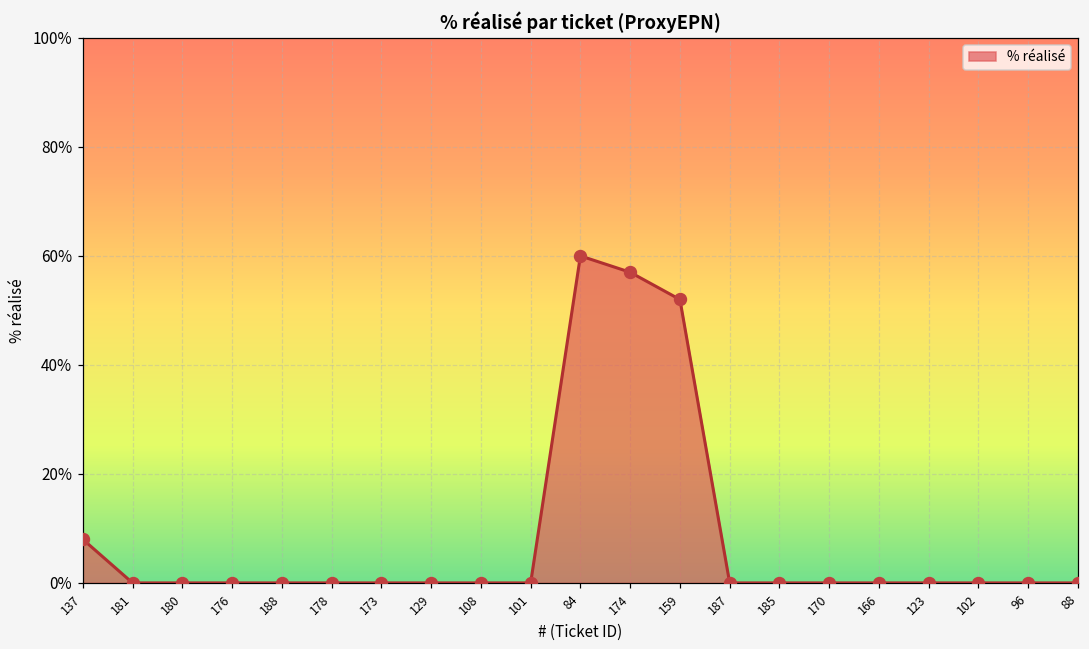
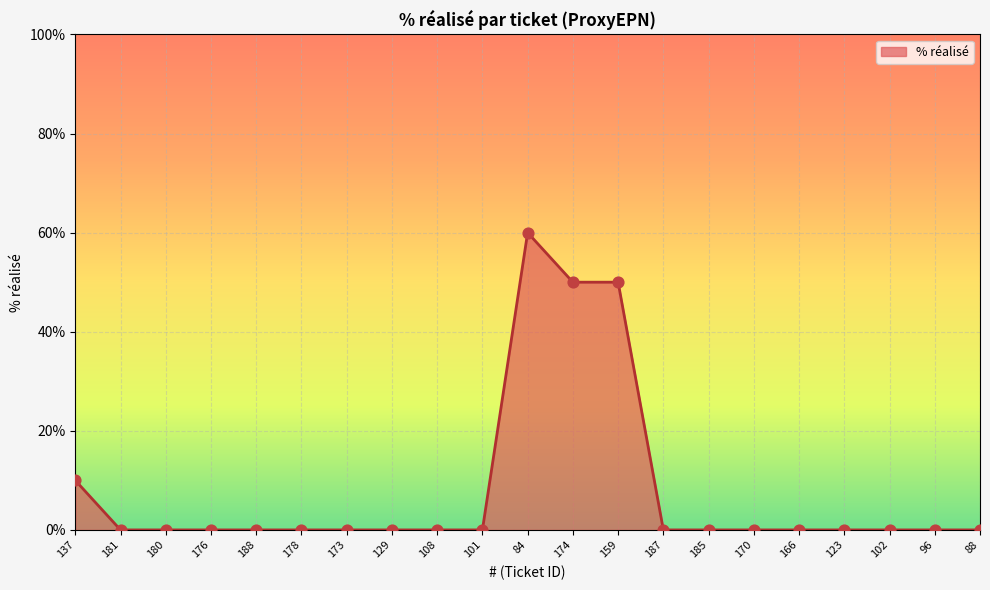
  {
-   "137": "8%",
+   "137": "10%",
    "181": "0%",
    "180": "0%",
    "176": "0%",
    "188": "0%",
    "178": "0%",
    "173": "0%",
    "129": "0%",
    "108": "0%",
    "101": "0%",
    "84": "60%",
-   "174": "57%",
-   "159": "52%",
+   "174": "50%",
+   "159": "50%",
    "187": "0%",
    "185": "0%",
    "170": "0%",
    "166": "0%",
    "123": "0%",
    "102": "0%",
    "96": "0%",
    "88": "0%"
  }
